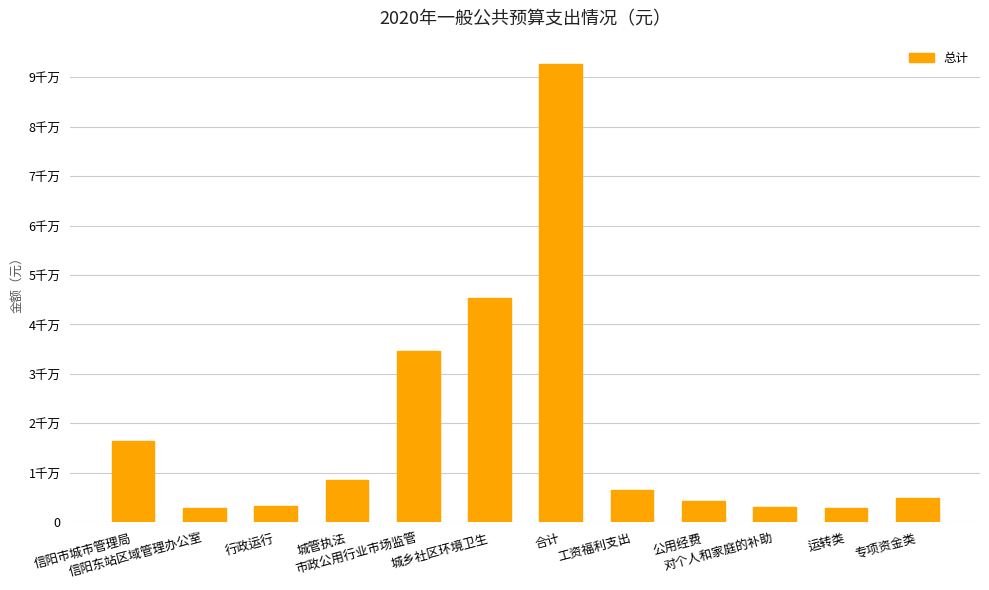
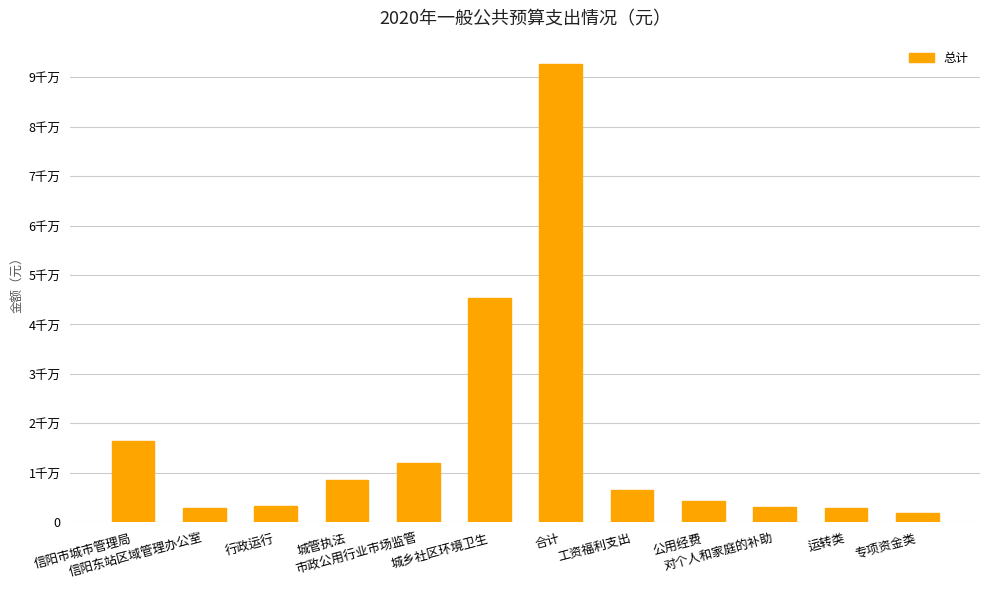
  {
    "信阳市城市管理局": "1.7千万",
    "信阳东站区域管理办公室": "0.3千万",
    "行政运行": "0.3千万",
    "城管执法": "0.9千万",
-   "市政公用行业市场监管": "3.5千万",
+   "市政公用行业市场监管": "1.2千万",
    "城乡社区环境卫生": "4.5千万",
    "合计": "9.3千万",
    "工资福利支出": "0.7千万",
    "公用经费": "0.4千万",
    "对个人和家庭的补助": "0.3千万",
    "运转类": "0.3千万",
-   "专项资金类": "0.5千万"
+   "专项资金类": "0.2千万"
  }
